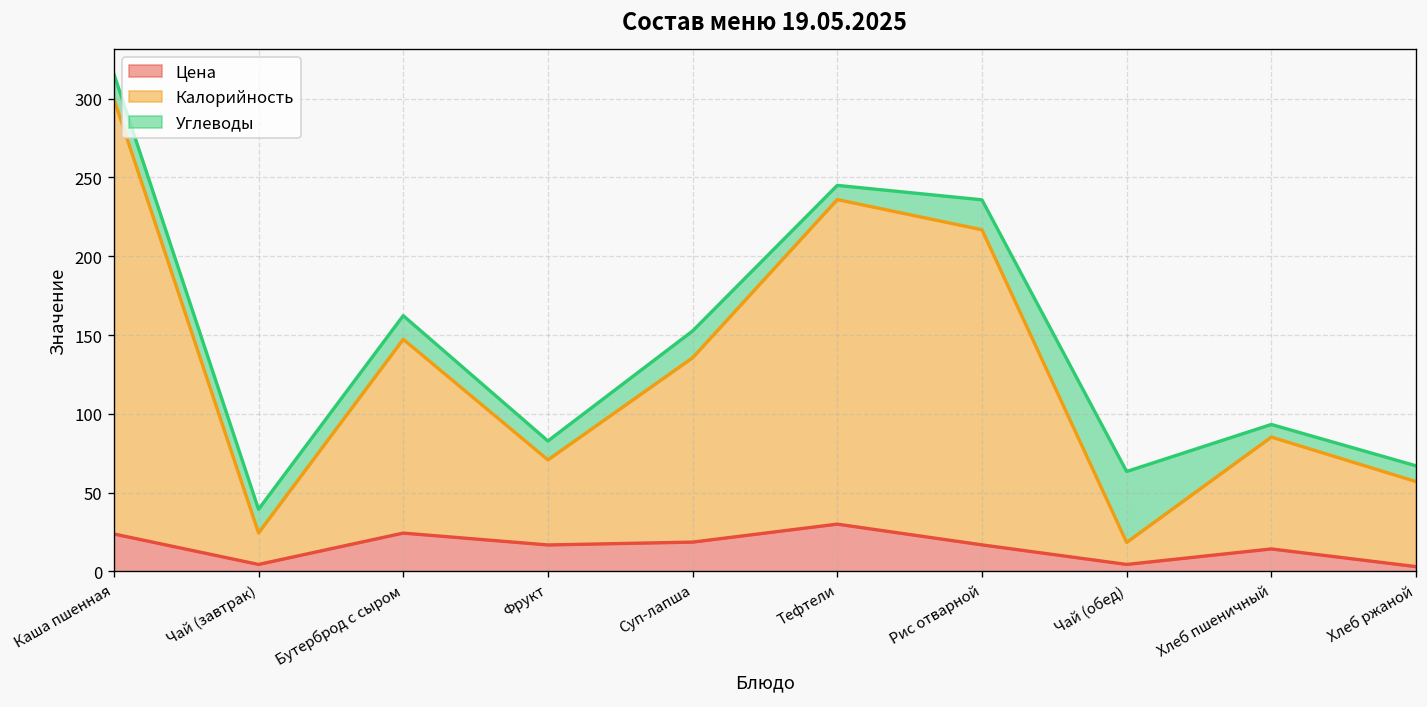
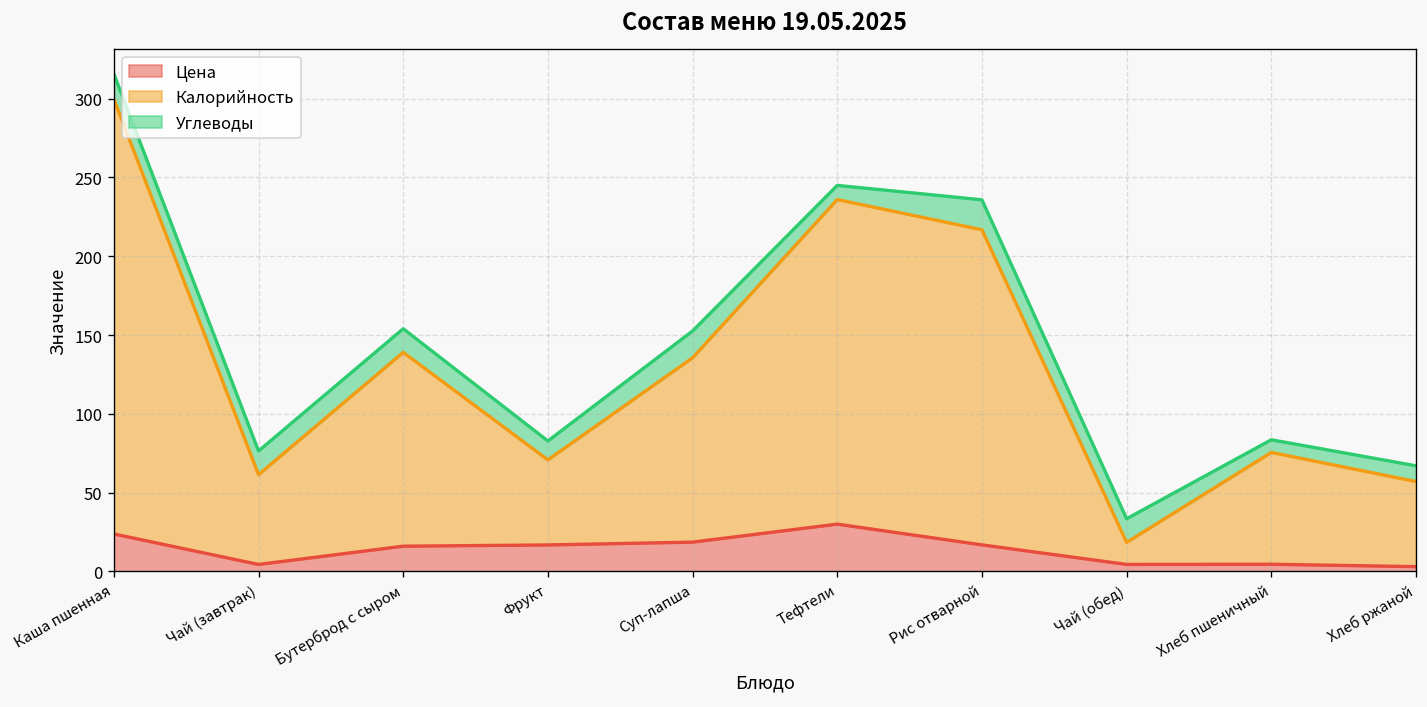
  {
    "Цена": {
      "Каша пшенная": 24,
      "Чай (завтрак)": 4,
-     "Бутерброд с сыром": 24,
+     "Бутерброд с сыром": 16,
      "Фрукт": 17,
      "Суп-лапша": 19,
      "Тефтели": 30,
      "Рис отварной": 17,
      "Чай (обед)": 4,
-     "Хлеб пшеничный": 14,
+     "Хлеб пшеничный": 5,
      "Хлеб ржаной": 3
    },
    "Калорийность": {
      "Каша пшенная": 276,
-     "Чай (завтрак)": 20,
+     "Чай (завтрак)": 57,
      "Бутерброд с сыром": 123,
      "Фрукт": 54,
      "Суп-лапша": 117,
      "Тефтели": 206,
      "Рис отварной": 200,
      "Чай (обед)": 14,
      "Хлеб пшеничный": 71,
      "Хлеб ржаной": 54
    },
    "Углеводы": {
      "Каша пшенная": 16,
      "Чай (завтрак)": 15,
      "Бутерброд с сыром": 15,
      "Фрукт": 12,
      "Суп-лапша": 17,
      "Тефтели": 9,
      "Рис отварной": 19,
-     "Чай (обед)": 45,
+     "Чай (обед)": 15,
      "Хлеб пшеничный": 8,
      "Хлеб ржаной": 10
    }
  }
